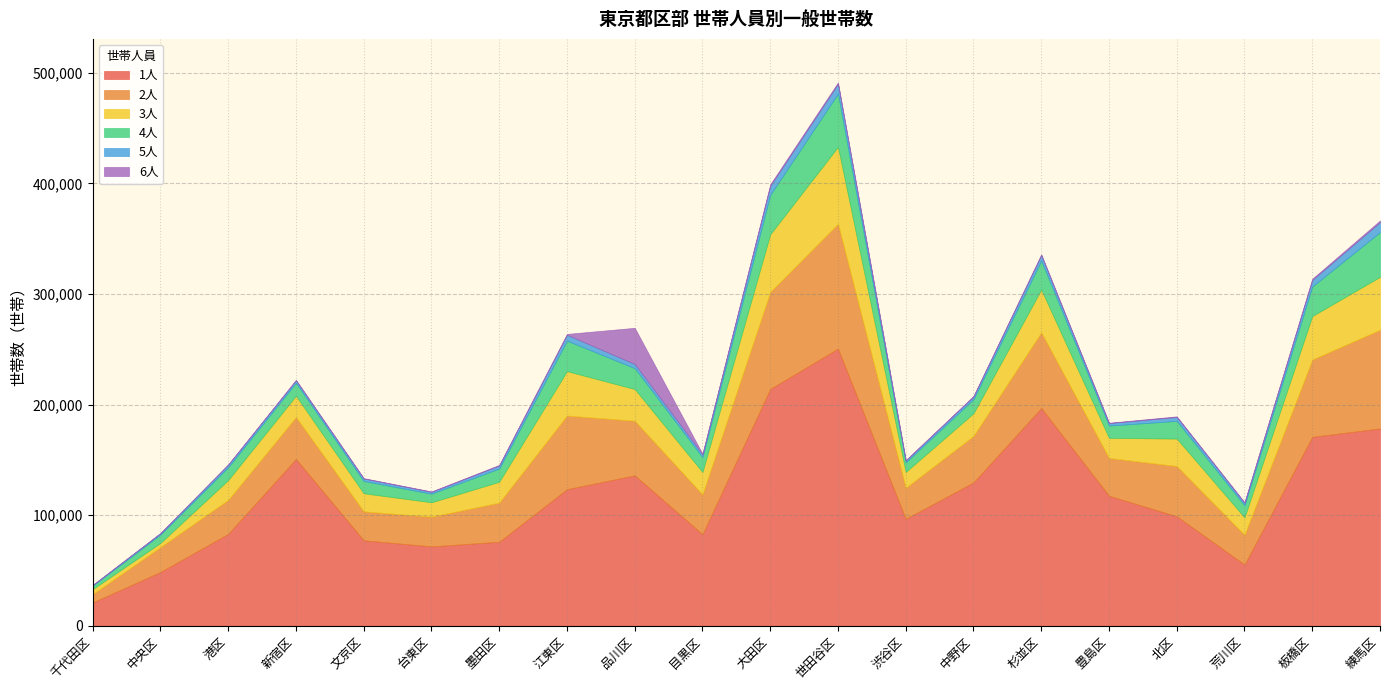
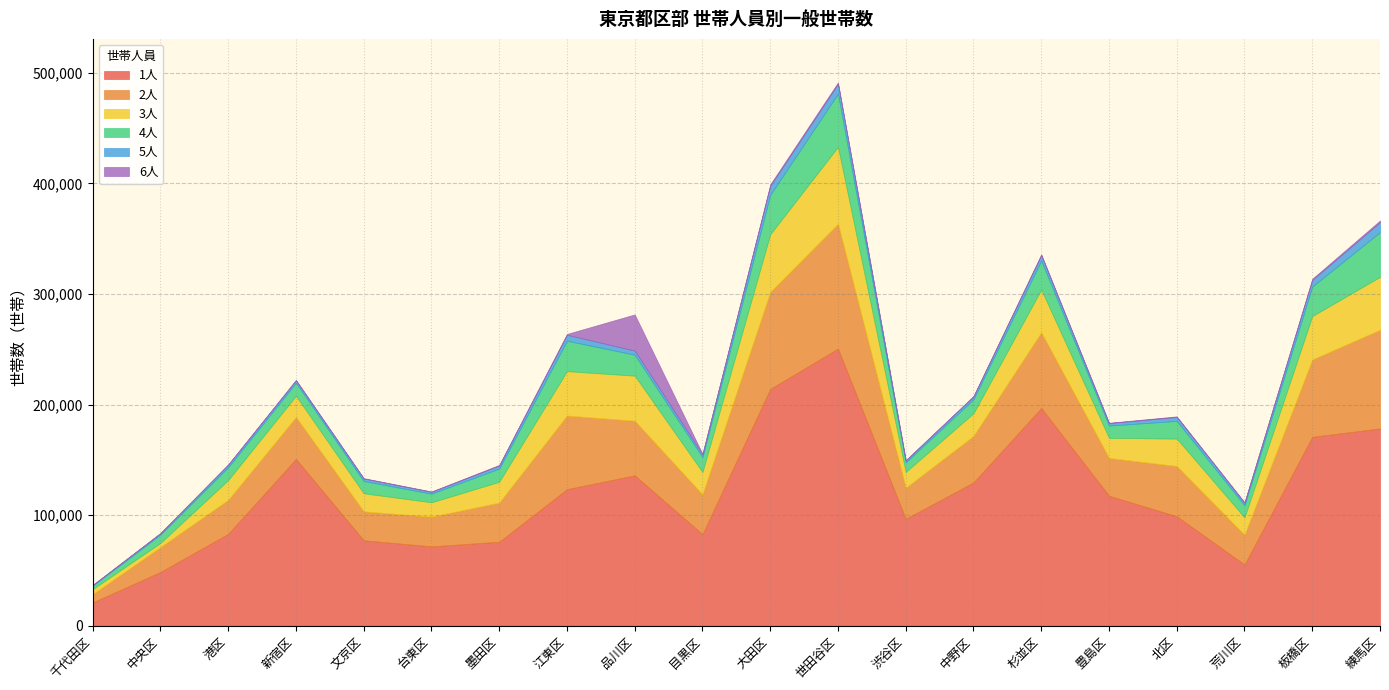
  {
    "3人": {
      "千代田区": "5,000",
      "中央区": "4,000",
      "港区": "18,000",
      "新宿区": "19,000",
      "文京区": "16,000",
      "台東区": "13,000",
      "墨田区": "19,000",
      "江東区": "40,000",
-     "品川区": "29,000",
+     "品川区": "41,000",
      "目黒区": "20,000",
      "大田区": "52,000",
      "世田谷区": "70,000",
      "渋谷区": "14,000",
      "中野区": "21,000",
      "杉並区": "39,000",
      "豊島区": "18,000",
      "北区": "25,000",
      "荒川区": "16,000",
      "板橋区": "39,000",
      "練馬区": "48,000"
    },
    "4人": {
      "新宿区": "12,000",
      "墨田区": "12,000",
      "江東区": "28,000",
      "品川区": "19,000",
      "目黒区": "13,000",
      "大田区": "36,000",
      "世田谷区": "48,000",
      "中野区": "13,000",
      "杉並区": "26,000",
      "北区": "16,000",
      "荒川区": "11,000",
      "板橋区": "27,000",
      "練馬区": "40,000"
    },
    "5人": {
      "品川区": "4,000"
    },
    "6人": {
      "品川区": "33,000"
    }
  }
